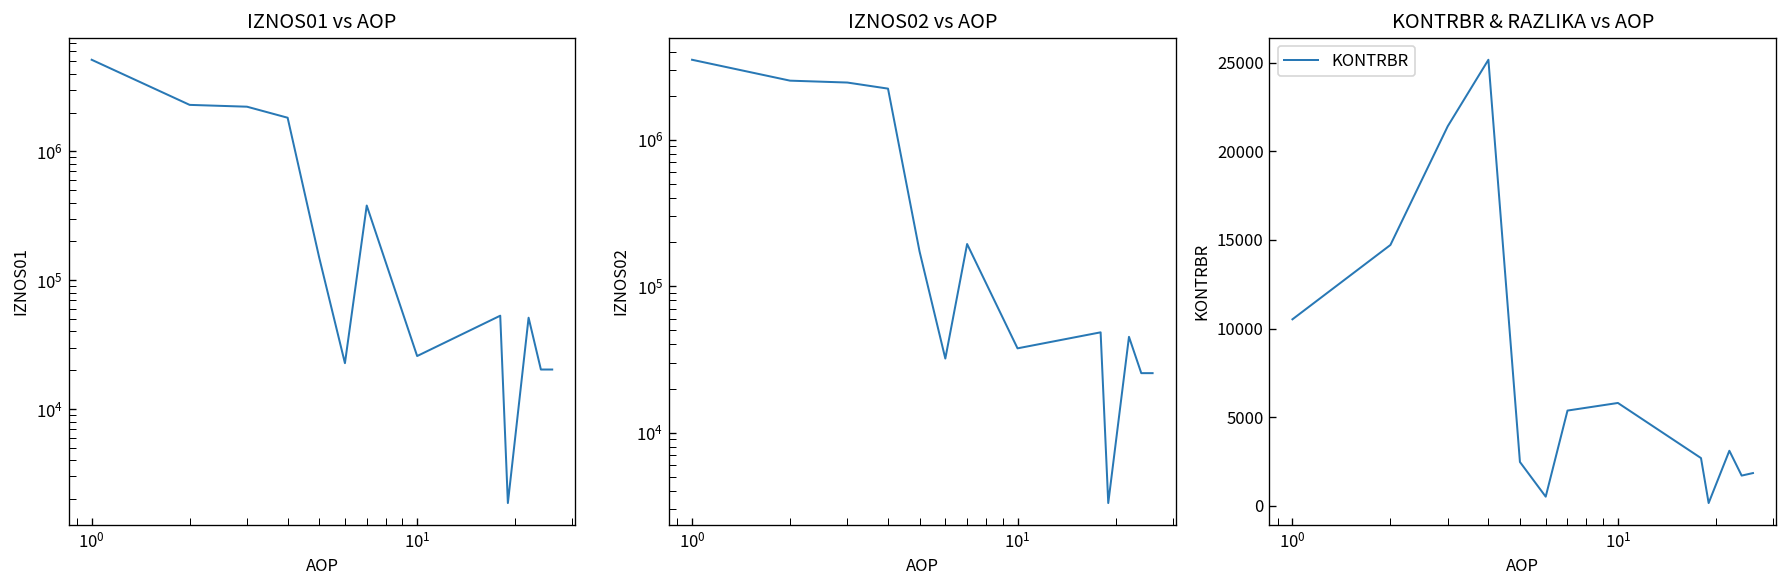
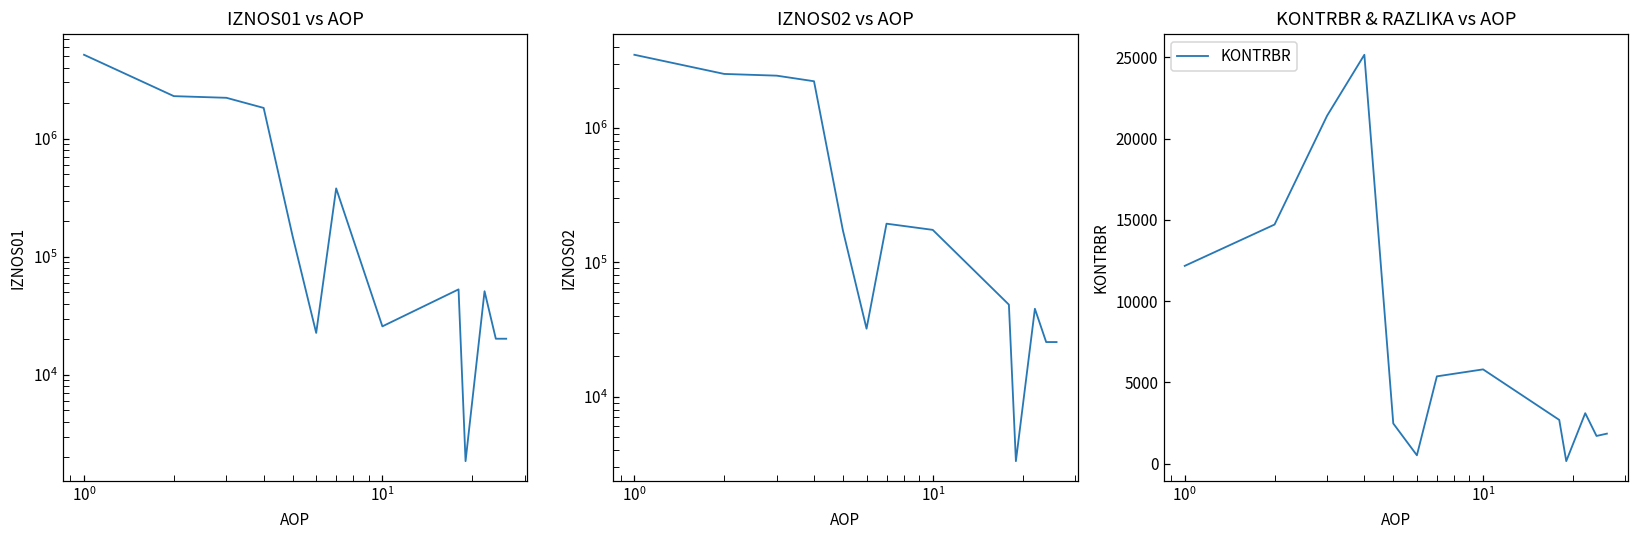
  {
    "IZNOS01 vs AOP": {
      "10^0": 5000000,
      "10^1": 26000
    },
    "IZNOS02 vs AOP": {
      "10^0": 3500000,
-     "10^1": 38000
+     "10^1": 170000
    },
    "KONTRBR & RAZLIKA vs AOP": {
-     "10^0": 10500,
+     "10^0": 12200,
      "10^1": 5800
    }
  }
